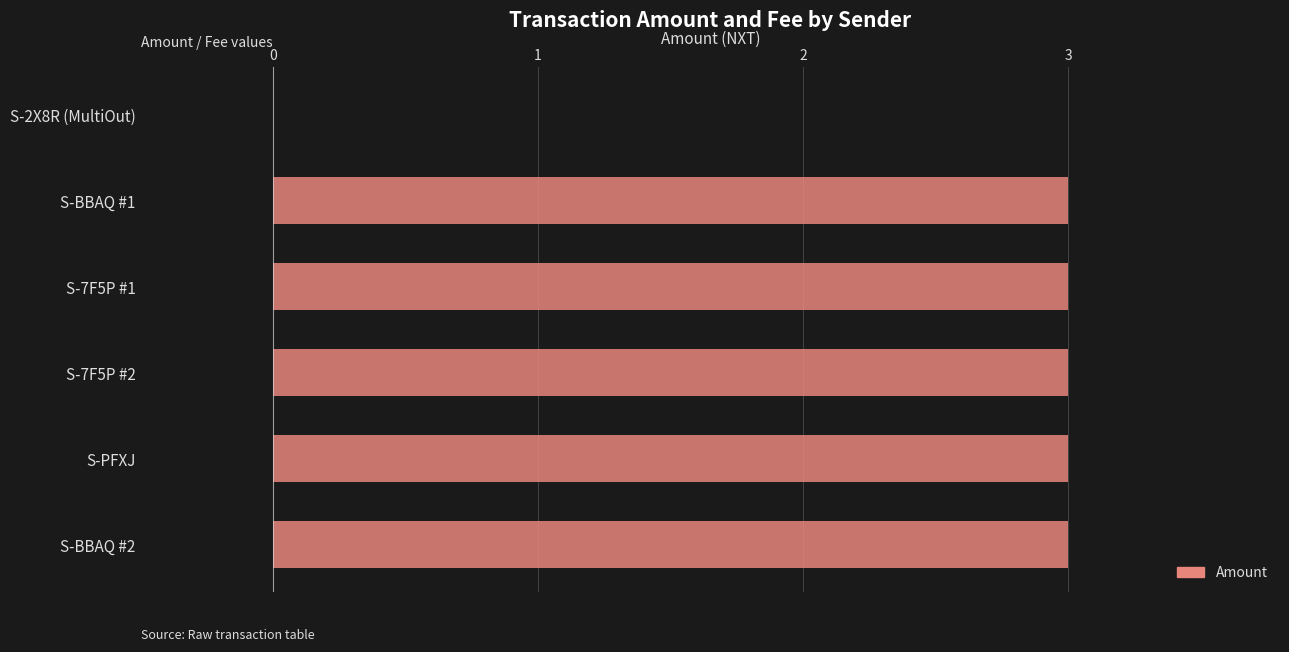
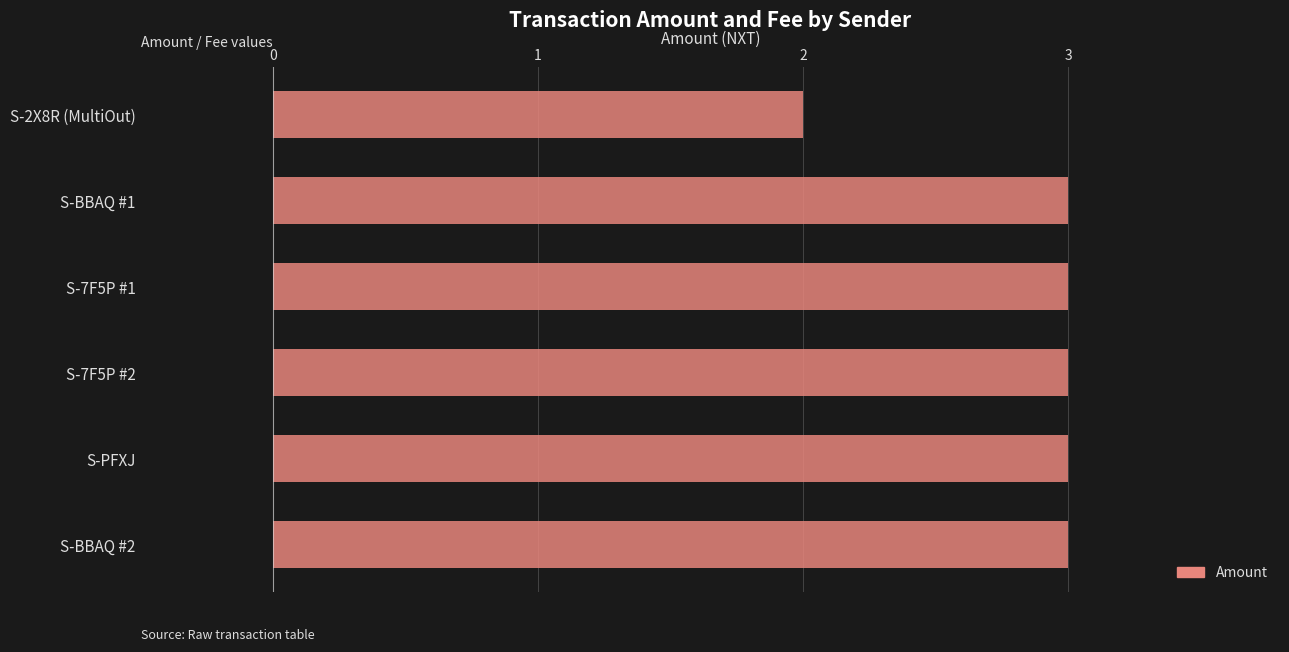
  {
-   "S-2X8R (MultiOut)": 0,
+   "S-2X8R (MultiOut)": 2,
    "S-BBAQ #1": 3,
    "S-7F5P #1": 3,
    "S-7F5P #2": 3,
    "S-PFXJ": 3,
    "S-BBAQ #2": 3
  }
